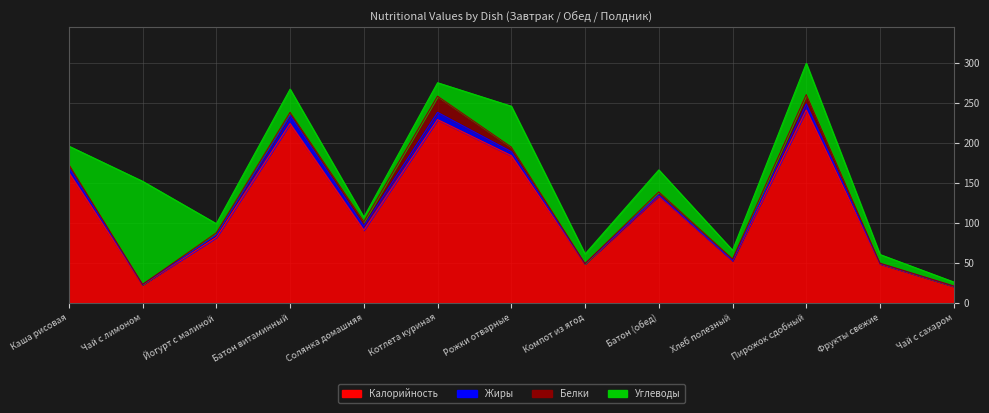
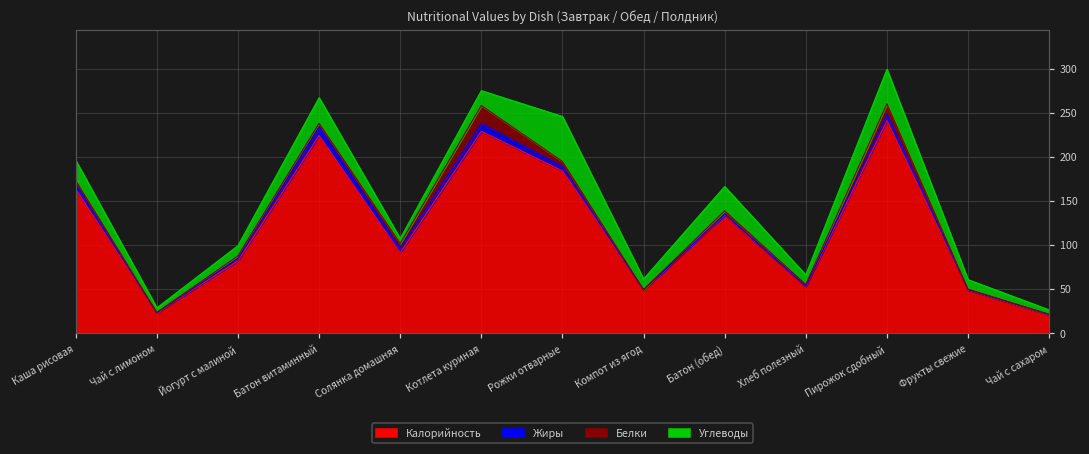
  {
    "Калорийность": {
      "Каша рисовая": 160,
      "Батон витаминный": 220,
      "Солянка домашняя": 90,
      "Котлета куриная": 230,
      "Рожки отварные": 180,
      "Пирожок сдобный": 240
    },
    "Жиры": {
      "Каша рисовая": 10,
      "Батон витаминный": 10,
      "Солянка домашняя": 10,
      "Котлета куриная": 10,
      "Рожки отварные": 10,
      "Пирожок сдобный": 10
    },
    "Белки": {
      "Каша рисовая": 0,
      "Батон витаминный": 0,
      "Солянка домашняя": 10,
      "Котлета куриная": 20,
      "Рожки отварные": 10,
      "Батон (обед)": 0,
      "Пирожок сдобный": 10
    },
    "Углеводы": {
      "Каша рисовая": 20,
-     "Чай с лимоном": 130,
+     "Чай с лимоном": 10,
      "Йогурт с малиной": 10,
      "Батон витаминный": 30,
      "Солянка домашняя": 10,
      "Котлета куриная": 20,
      "Рожки отварные": 50,
      "Компот из ягод": 10,
      "Батон (обед)": 30,
      "Хлеб полезный": 10,
      "Пирожок сдобный": 40,
      "Фрукты свежие": 10,
      "Чай с сахаром": 10
    }
  }
